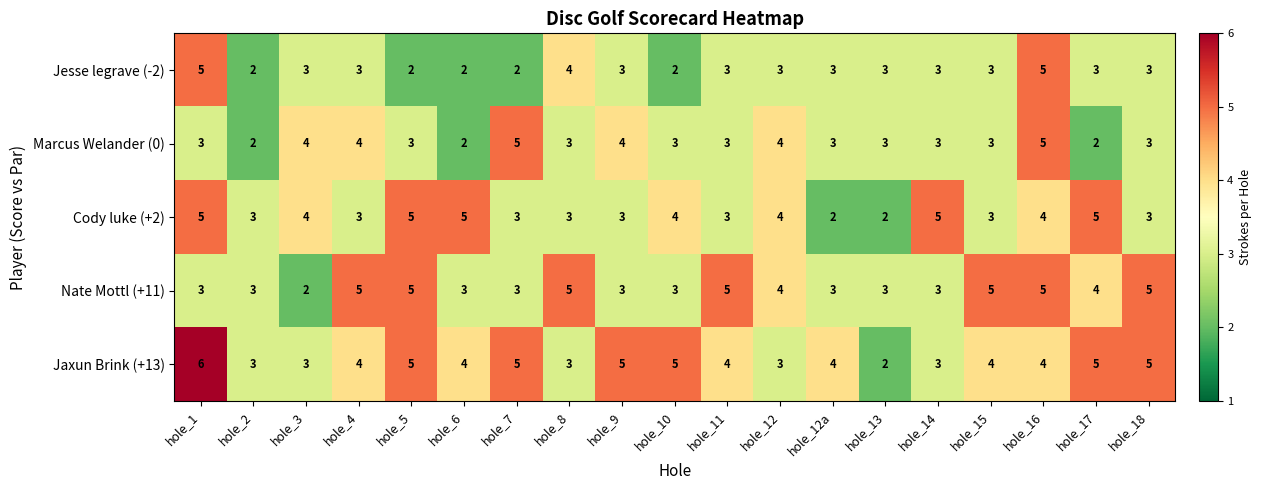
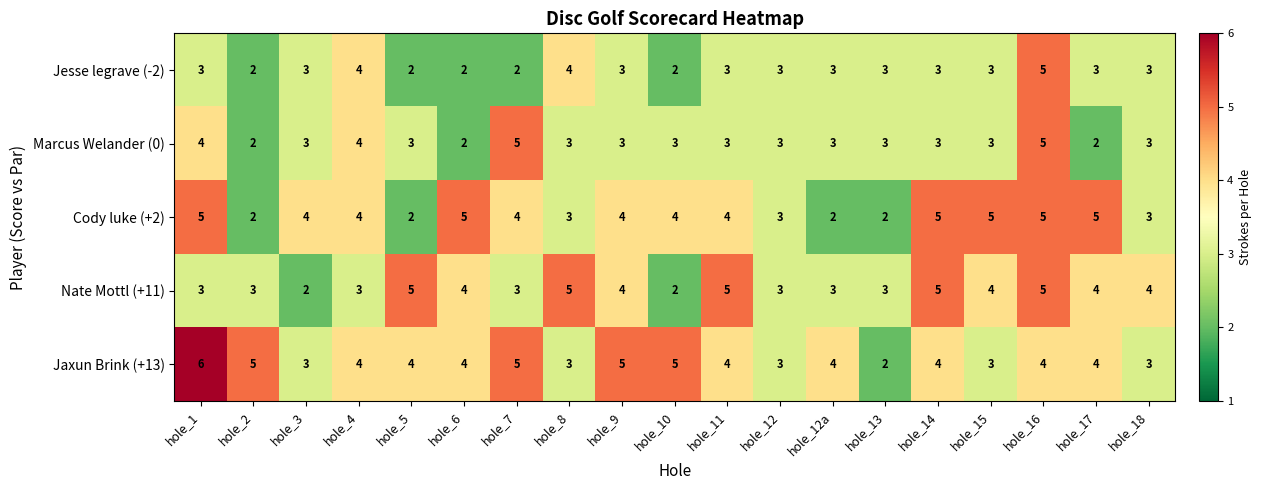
  {
    "Jesse legrave (-2)": {
-     "hole_1": 5,
+     "hole_1": 3,
      "hole_2": 2,
      "hole_3": 3,
-     "hole_4": 3,
+     "hole_4": 4,
      "hole_5": 2,
      "hole_6": 2,
      "hole_7": 2,
      "hole_8": 4,
      "hole_9": 3,
      "hole_10": 2,
      "hole_11": 3,
      "hole_12": 3,
      "hole_12a": 3,
      "hole_13": 3,
      "hole_14": 3,
      "hole_15": 3,
      "hole_16": 5,
      "hole_17": 3,
      "hole_18": 3
    },
    "Marcus Welander (0)": {
-     "hole_1": 3,
+     "hole_1": 4,
      "hole_2": 2,
-     "hole_3": 4,
+     "hole_3": 3,
      "hole_4": 4,
      "hole_5": 3,
      "hole_6": 2,
      "hole_7": 5,
      "hole_8": 3,
-     "hole_9": 4,
+     "hole_9": 3,
      "hole_10": 3,
      "hole_11": 3,
-     "hole_12": 4,
+     "hole_12": 3,
      "hole_12a": 3,
      "hole_13": 3,
      "hole_14": 3,
      "hole_15": 3,
      "hole_16": 5,
      "hole_17": 2,
      "hole_18": 3
    },
    "Cody luke (+2)": {
      "hole_1": 5,
-     "hole_2": 3,
+     "hole_2": 2,
      "hole_3": 4,
-     "hole_4": 3,
-     "hole_5": 5,
+     "hole_4": 4,
+     "hole_5": 2,
      "hole_6": 5,
-     "hole_7": 3,
+     "hole_7": 4,
      "hole_8": 3,
-     "hole_9": 3,
+     "hole_9": 4,
      "hole_10": 4,
-     "hole_11": 3,
-     "hole_12": 4,
+     "hole_11": 4,
+     "hole_12": 3,
      "hole_12a": 2,
      "hole_13": 2,
      "hole_14": 5,
-     "hole_15": 3,
-     "hole_16": 4,
+     "hole_15": 5,
+     "hole_16": 5,
      "hole_17": 5,
      "hole_18": 3
    },
    "Nate Mottl (+11)": {
      "hole_1": 3,
      "hole_2": 3,
      "hole_3": 2,
-     "hole_4": 5,
+     "hole_4": 3,
      "hole_5": 5,
-     "hole_6": 3,
+     "hole_6": 4,
      "hole_7": 3,
      "hole_8": 5,
-     "hole_9": 3,
-     "hole_10": 3,
+     "hole_9": 4,
+     "hole_10": 2,
      "hole_11": 5,
-     "hole_12": 4,
+     "hole_12": 3,
      "hole_12a": 3,
      "hole_13": 3,
-     "hole_14": 3,
-     "hole_15": 5,
+     "hole_14": 5,
+     "hole_15": 4,
      "hole_16": 5,
      "hole_17": 4,
-     "hole_18": 5
+     "hole_18": 4
    },
    "Jaxun Brink (+13)": {
      "hole_1": 6,
-     "hole_2": 3,
+     "hole_2": 5,
      "hole_3": 3,
      "hole_4": 4,
-     "hole_5": 5,
+     "hole_5": 4,
      "hole_6": 4,
      "hole_7": 5,
      "hole_8": 3,
      "hole_9": 5,
      "hole_10": 5,
      "hole_11": 4,
      "hole_12": 3,
      "hole_12a": 4,
      "hole_13": 2,
-     "hole_14": 3,
-     "hole_15": 4,
+     "hole_14": 4,
+     "hole_15": 3,
      "hole_16": 4,
-     "hole_17": 5,
-     "hole_18": 5
+     "hole_17": 4,
+     "hole_18": 3
    }
  }
